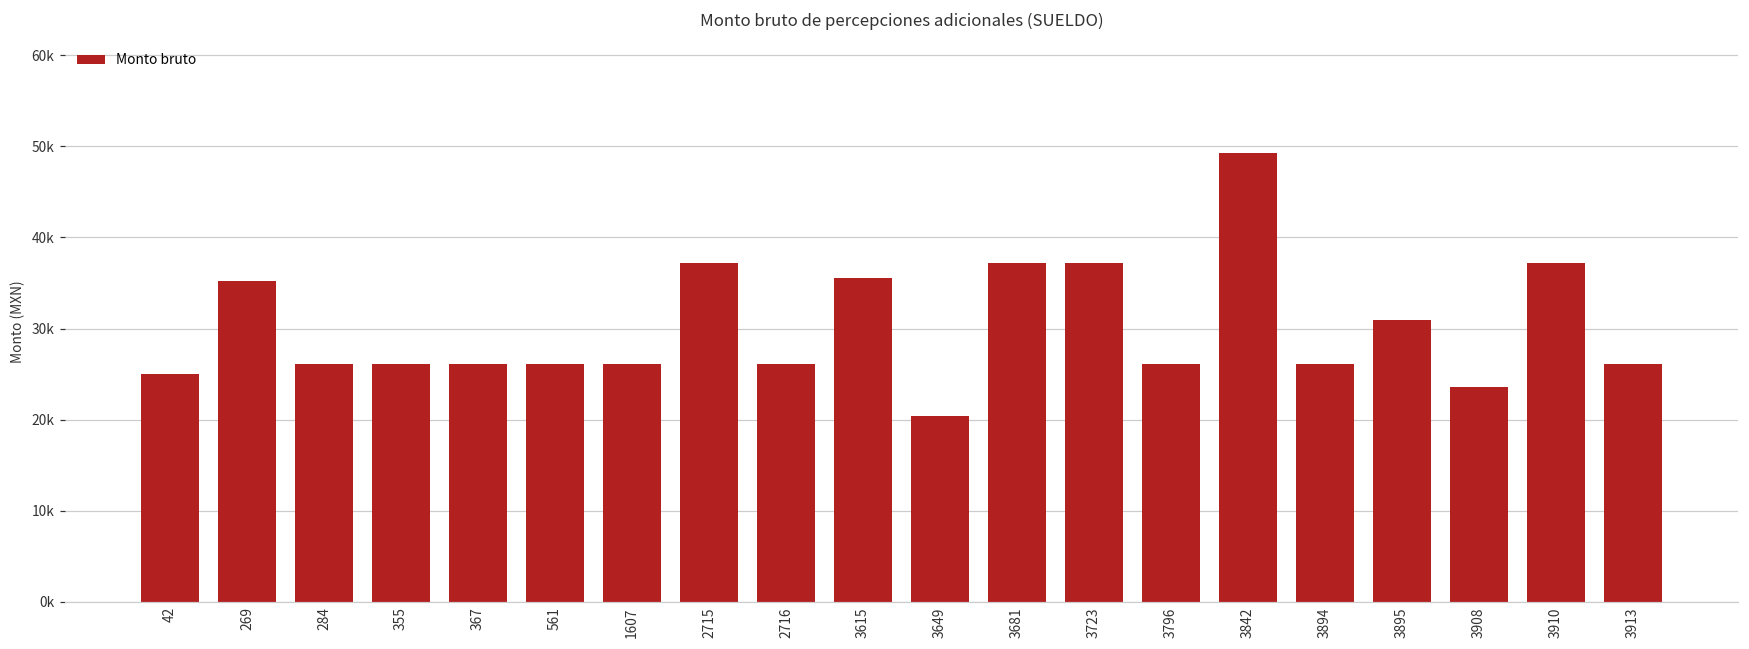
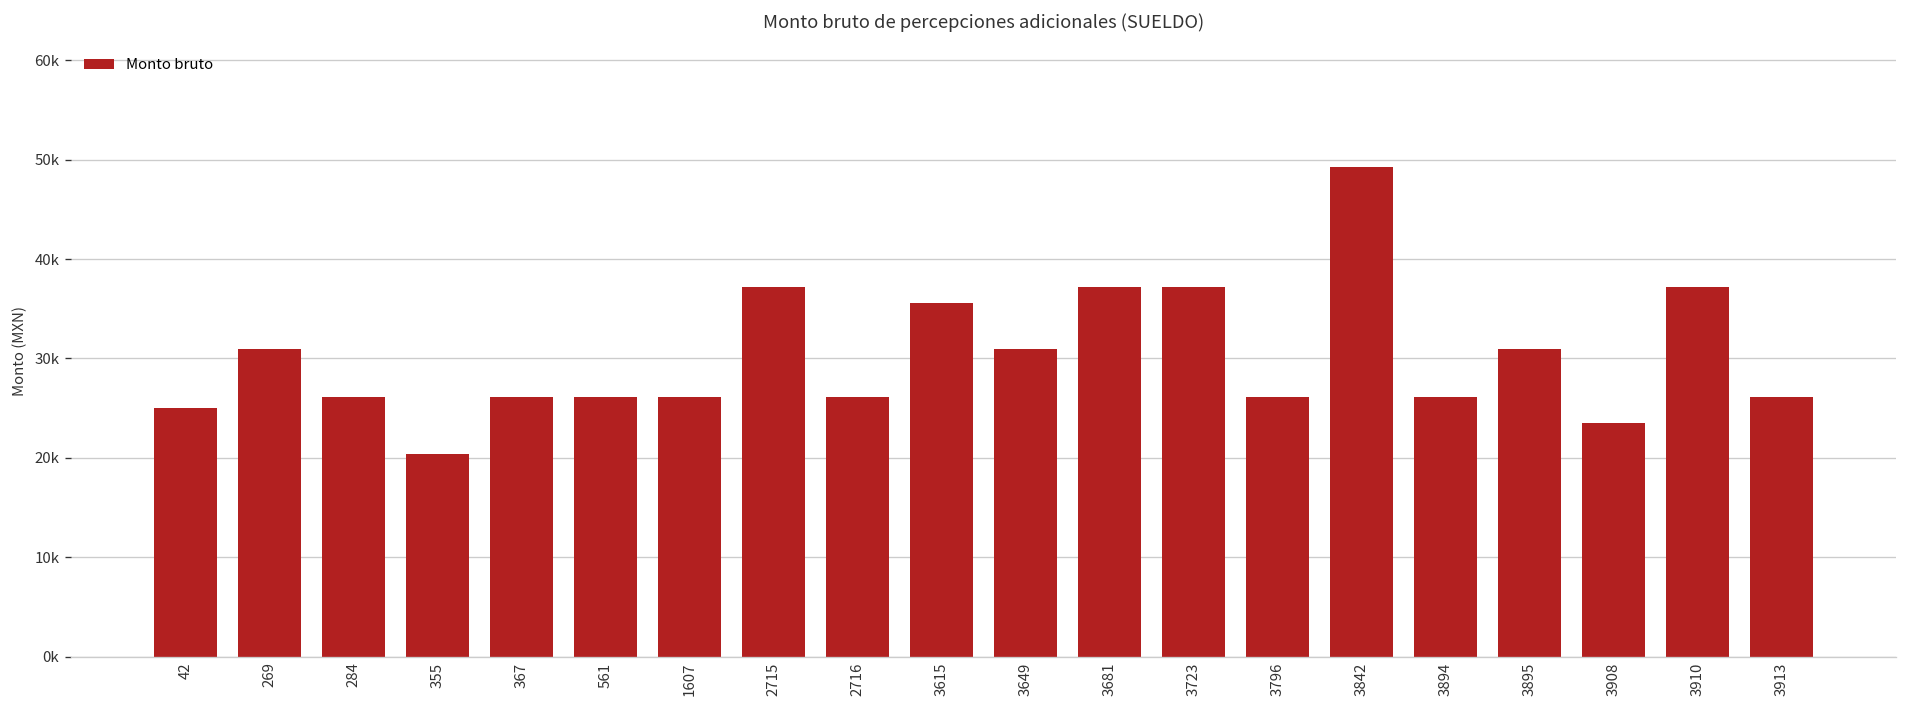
  {
    "42": 25000,
-   "269": 35000,
+   "269": 31000,
    "284": 26000,
-   "355": 26000,
+   "355": 20000,
    "367": 26000,
    "561": 26000,
    "1607": 26000,
    "2715": 37000,
    "2716": 26000,
    "3615": 36000,
-   "3649": 20000,
+   "3649": 31000,
    "3681": 37000,
    "3723": 37000,
    "3796": 26000,
    "3842": 49000,
    "3894": 26000,
    "3895": 31000,
    "3908": 24000,
    "3910": 37000,
    "3913": 26000
  }
